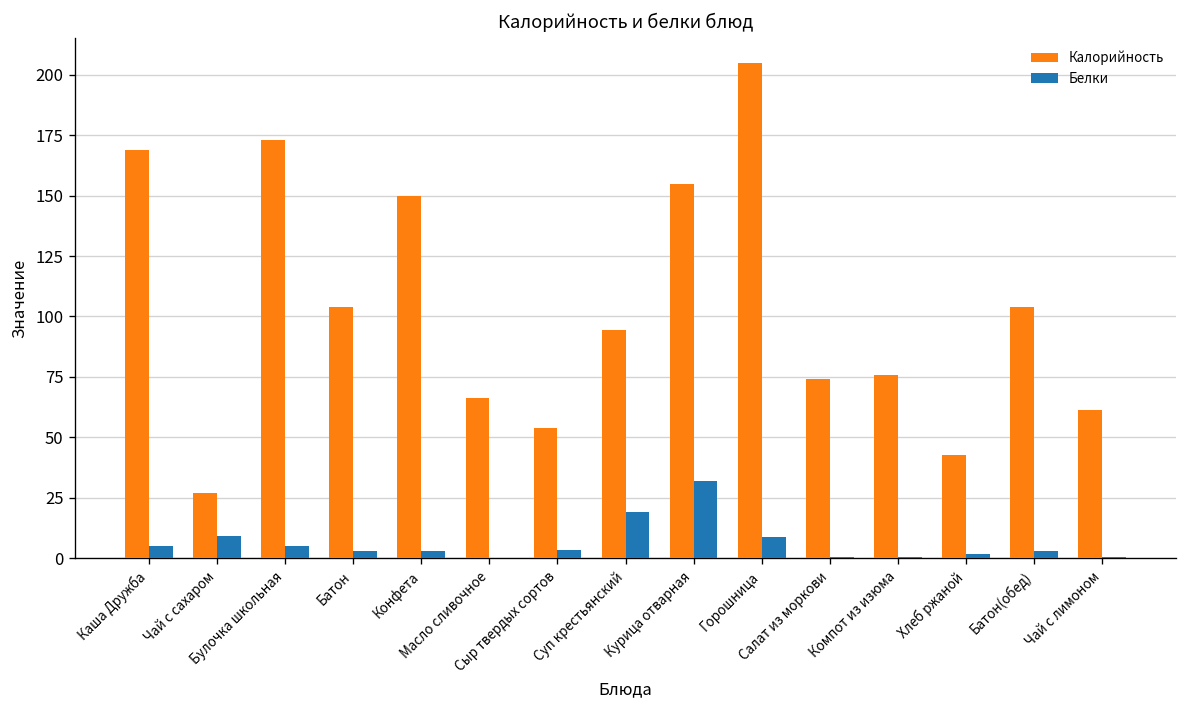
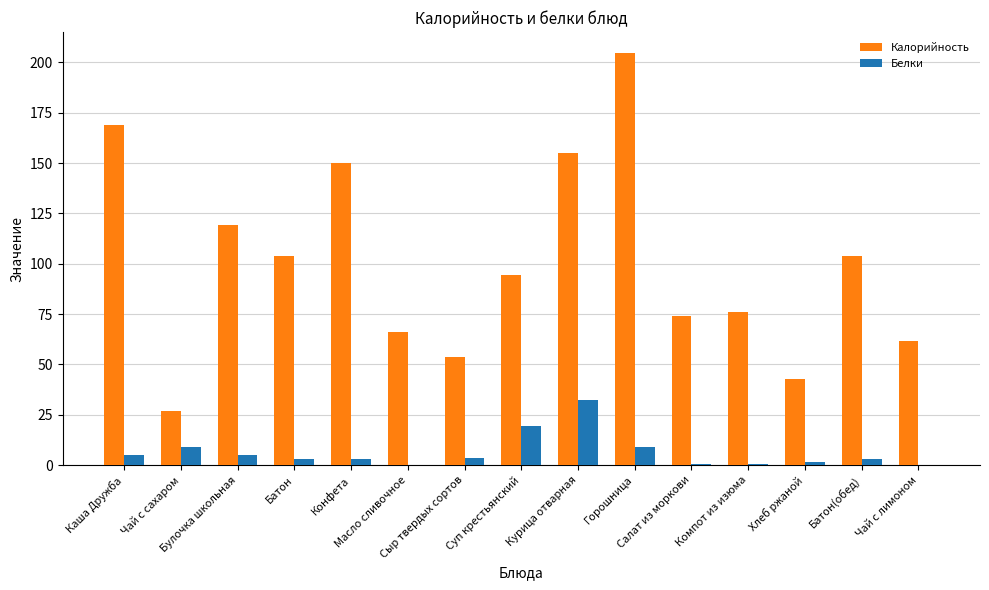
  {
    "Калорийность": {
      "Каша Дружба": 169,
      "Чай с сахаром": 27,
-     "Булочка школьная": 173,
+     "Булочка школьная": 119,
      "Батон": 104,
      "Конфета": 150,
      "Масло сливочное": 66,
      "Сыр твердых сортов": 54,
      "Суп крестьянский": 94,
      "Курица отварная": 155,
      "Горошница": 205,
      "Салат из моркови": 74,
      "Компот из изюма": 76,
      "Хлеб ржаной": 43,
      "Батон(обед)": 104,
      "Чай с лимоном": 62
    },
    "Белки": {
      "Каша Дружба": 5,
      "Чай с сахаром": 9,
      "Булочка школьная": 5,
      "Батон": 3,
      "Конфета": 3,
      "Сыр твердых сортов": 4,
      "Суп крестьянский": 19,
      "Курица отварная": 32,
      "Горошница": 9,
      "Хлеб ржаной": 2,
      "Батон(обед)": 3
    }
  }
